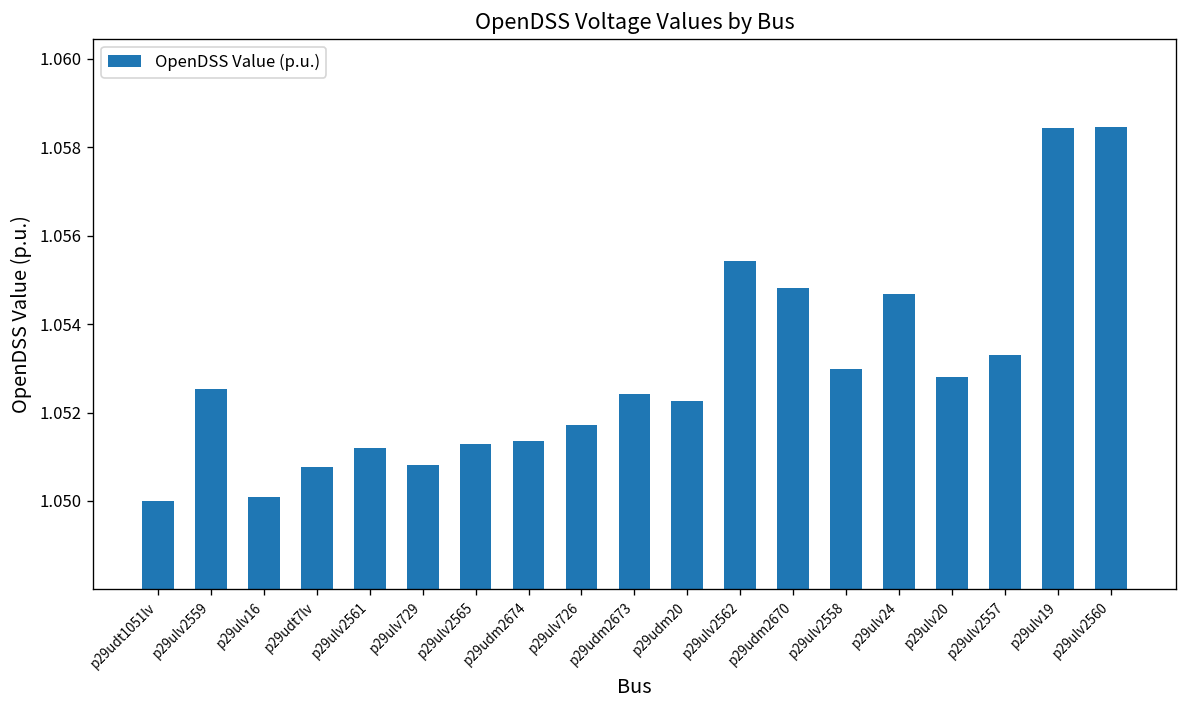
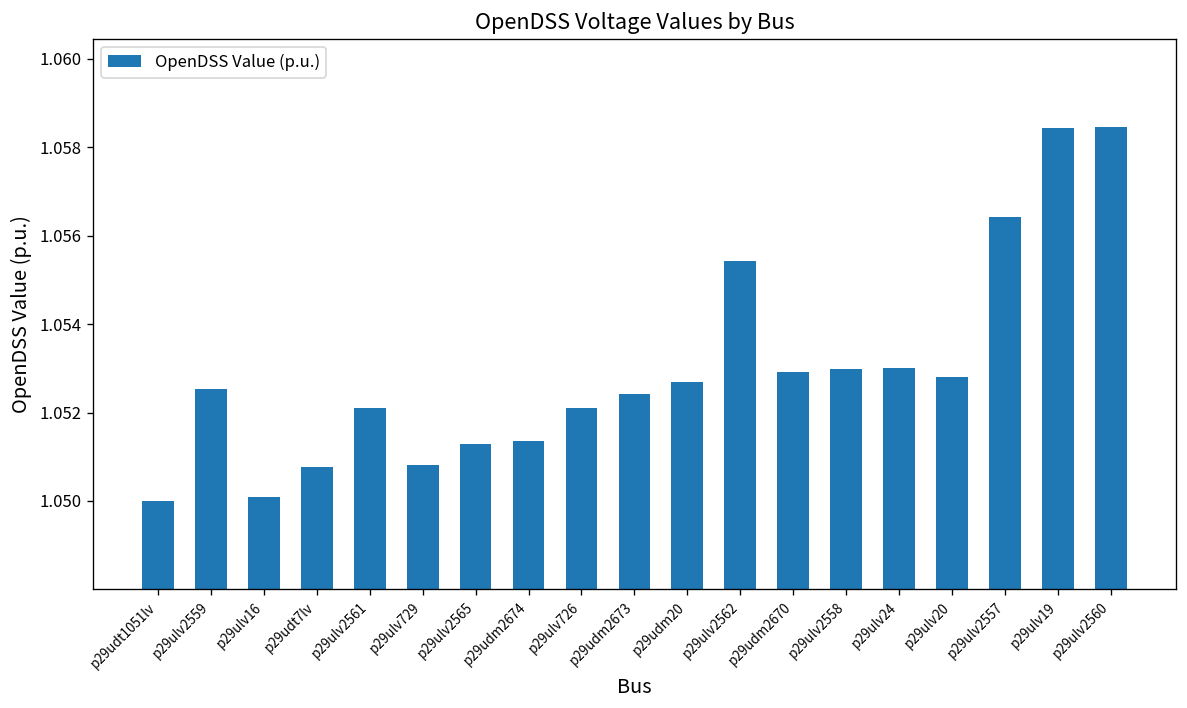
  {
    "p29udt1051lv": 1.0500,
    "p29ulv2559": 1.0525,
    "p29ulv16": 1.0501,
    "p29udt7lv": 1.0508,
-   "p29ulv2561": 1.0512,
+   "p29ulv2561": 1.0521,
    "p29ulv729": 1.0508,
    "p29ulv2565": 1.0513,
    "p29udm2674": 1.0514,
-   "p29ulv726": 1.0517,
+   "p29ulv726": 1.0521,
    "p29udm2673": 1.0524,
-   "p29udm20": 1.0523,
+   "p29udm20": 1.0527,
    "p29ulv2562": 1.0554,
-   "p29udm2670": 1.0548,
+   "p29udm2670": 1.0529,
    "p29ulv2558": 1.0530,
-   "p29ulv24": 1.0547,
+   "p29ulv24": 1.0530,
    "p29ulv20": 1.0528,
-   "p29ulv2557": 1.0533,
+   "p29ulv2557": 1.0564,
    "p29ulv19": 1.0584,
    "p29ulv2560": 1.0585
  }
